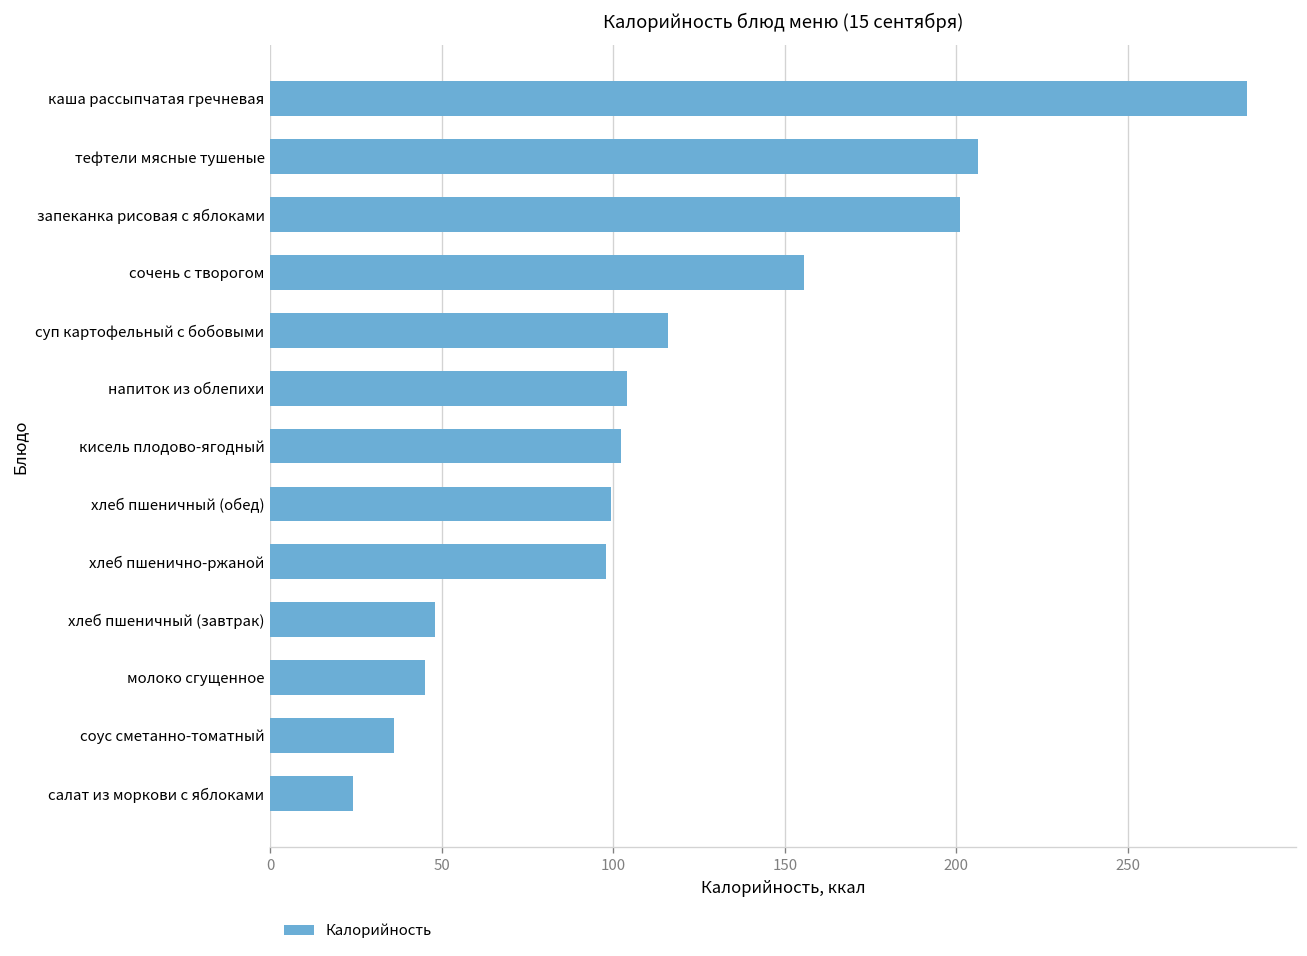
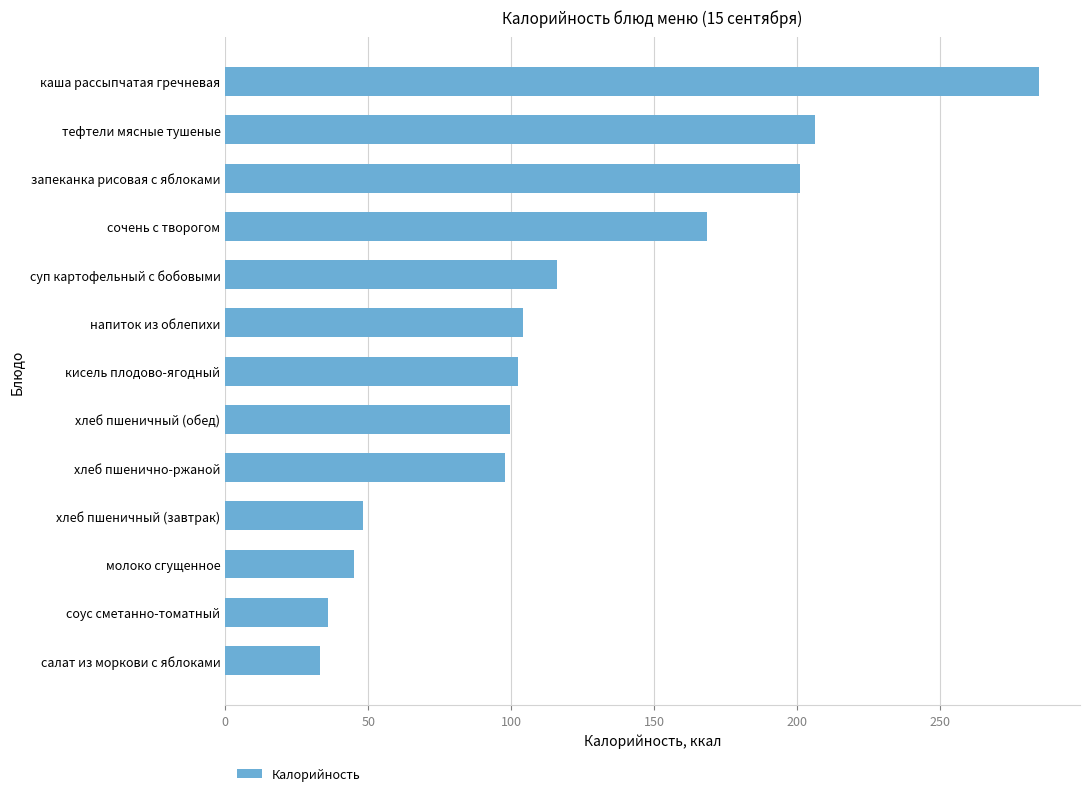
  {
    "каша рассыпчатая гречневая": 285,
    "тефтели мясные тушеные": 206,
    "запеканка рисовая с яблоками": 201,
-   "сочень с творогом": 156,
+   "сочень с творогом": 169,
    "суп картофельный с бобовыми": 116,
    "напиток из облепихи": 104,
    "кисель плодово-ягодный": 102,
    "хлеб пшеничный (обед)": 99,
    "хлеб пшенично-ржаной": 98,
    "хлеб пшеничный (завтрак)": 48,
    "молоко сгущенное": 45,
    "соус сметанно-томатный": 36,
-   "салат из моркови с яблоками": 24
+   "салат из моркови с яблоками": 33
  }
